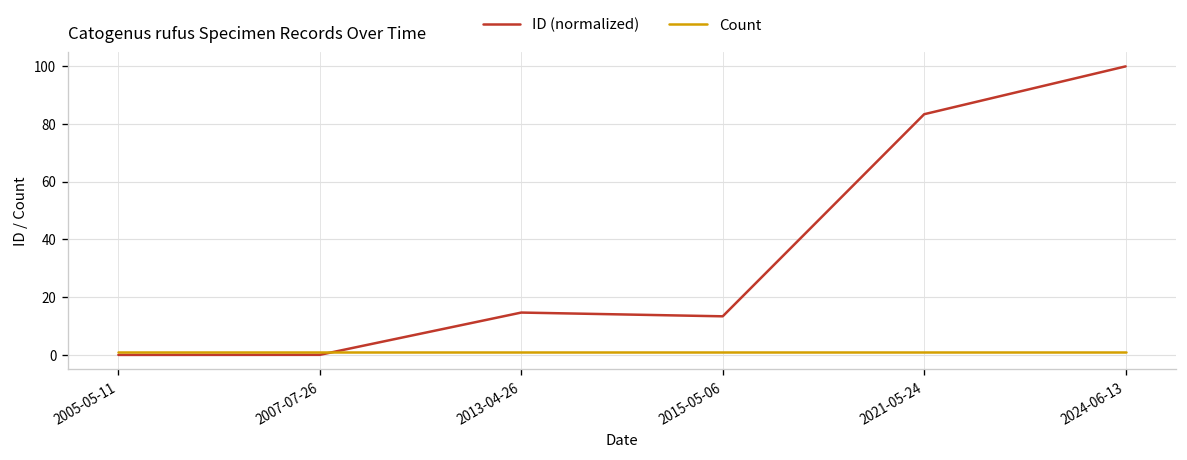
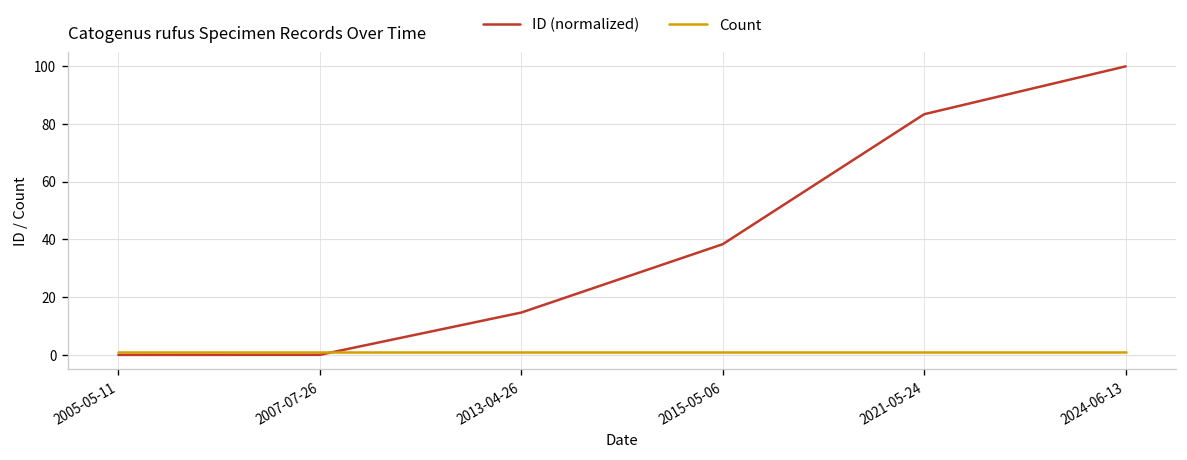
  {
    "ID (normalized)": {
      "2013-04-26": 15,
-     "2015-05-06": 13,
+     "2015-05-06": 38,
      "2021-05-24": 83,
      "2024-06-13": 100
    },
    "Count": {
      "2013-04-26": 1,
      "2015-05-06": 1,
      "2021-05-24": 1,
      "2024-06-13": 1
    }
  }
